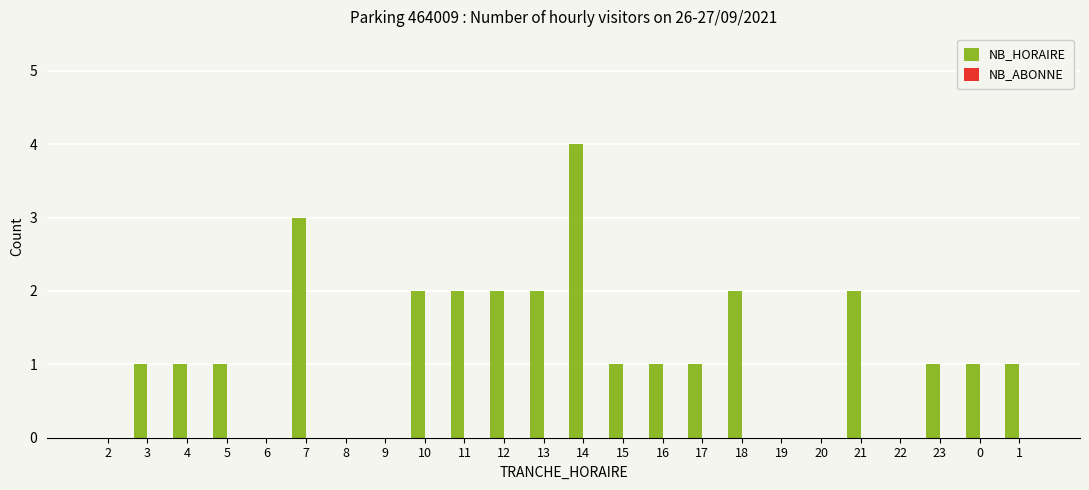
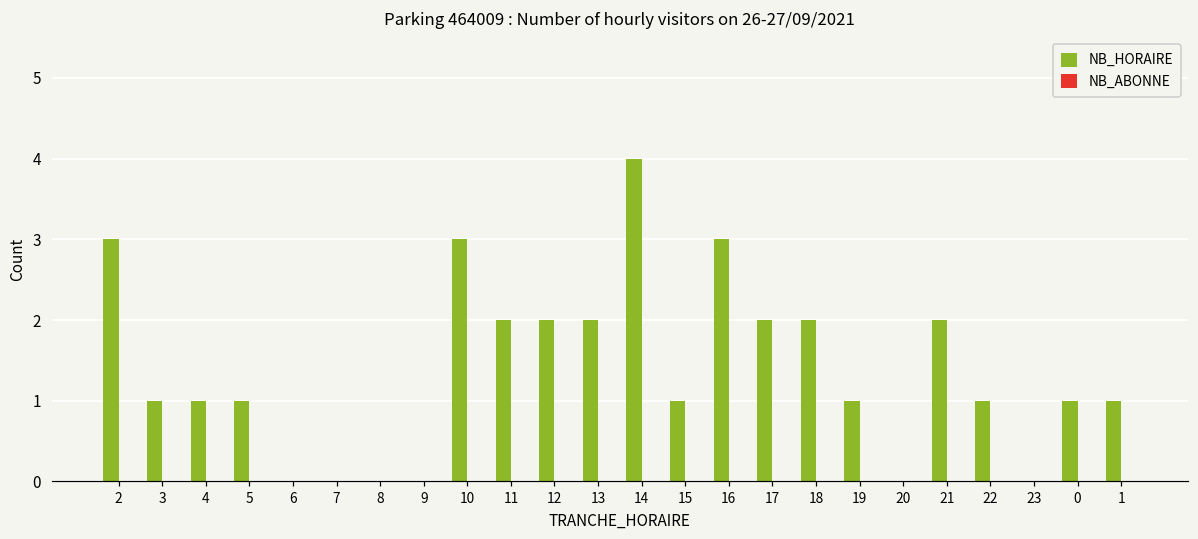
  {
    "NB_HORAIRE": {
-     "2": 0,
+     "2": 3,
      "3": 1,
      "4": 1,
      "5": 1,
      "6": 0,
-     "7": 3,
+     "7": 0,
      "8": 0,
      "9": 0,
-     "10": 2,
+     "10": 3,
      "11": 2,
      "12": 2,
      "13": 2,
      "14": 4,
      "15": 1,
-     "16": 1,
-     "17": 1,
+     "16": 3,
+     "17": 2,
      "18": 2,
-     "19": 0,
+     "19": 1,
      "20": 0,
      "21": 2,
-     "22": 0,
-     "23": 1,
+     "22": 1,
+     "23": 0,
      "0": 1,
      "1": 1
    },
    "NB_ABONNE": {
      "2": 0,
      "3": 0,
      "4": 0,
      "5": 0,
      "6": 0,
      "7": 0,
      "8": 0,
      "9": 0,
      "10": 0,
      "11": 0,
      "12": 0,
      "13": 0,
      "14": 0,
      "15": 0,
      "16": 0,
      "17": 0,
      "18": 0,
      "19": 0,
      "20": 0,
      "21": 0,
      "22": 0,
      "23": 0,
      "0": 0,
      "1": 0
    }
  }
